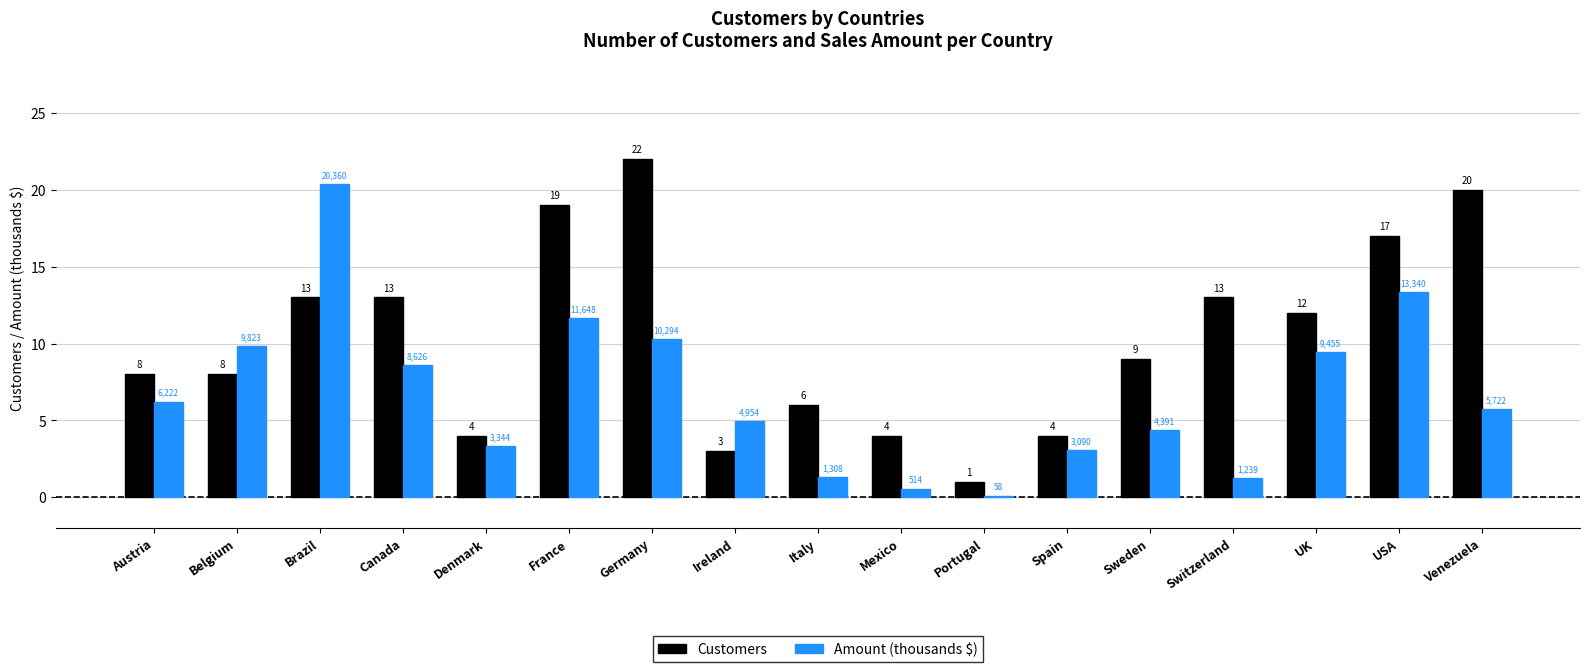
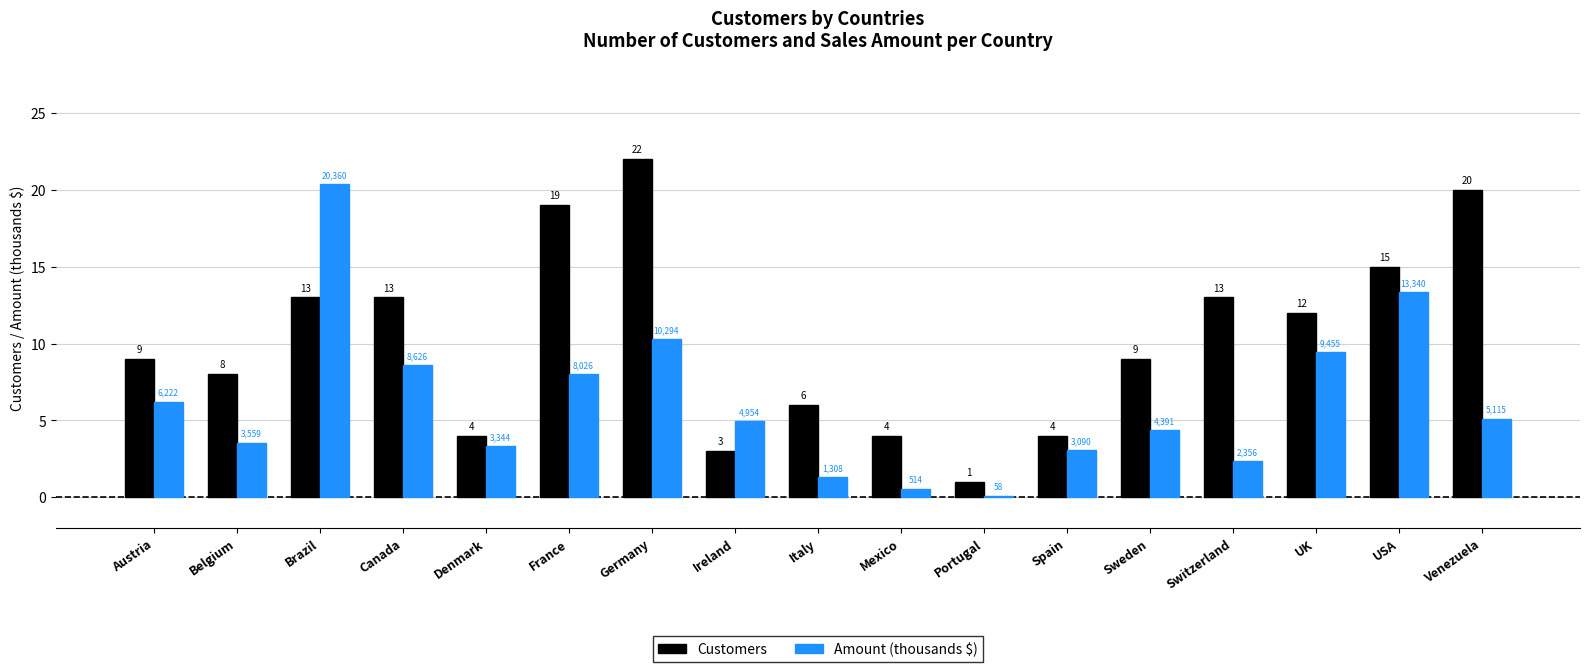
  {
    "Customers": {
-     "Austria": "8",
+     "Austria": "9",
      "Belgium": "8",
      "Brazil": "13",
      "Canada": "13",
      "Denmark": "4",
      "France": "19",
      "Germany": "22",
      "Ireland": "3",
      "Italy": "6",
      "Mexico": "4",
      "Portugal": "1",
      "Spain": "4",
      "Sweden": "9",
      "Switzerland": "13",
      "UK": "12",
-     "USA": "17",
+     "USA": "15",
      "Venezuela": "20"
    },
    "Amount (thousands $)": {
-     "Belgium": "9,823",
-     "France": "11,648",
-     "Switzerland": "1,239",
-     "Venezuela": "5,722"
+     "Belgium": "3,559",
+     "France": "8,026",
+     "Switzerland": "2,356",
+     "Venezuela": "5,115"
    }
  }
